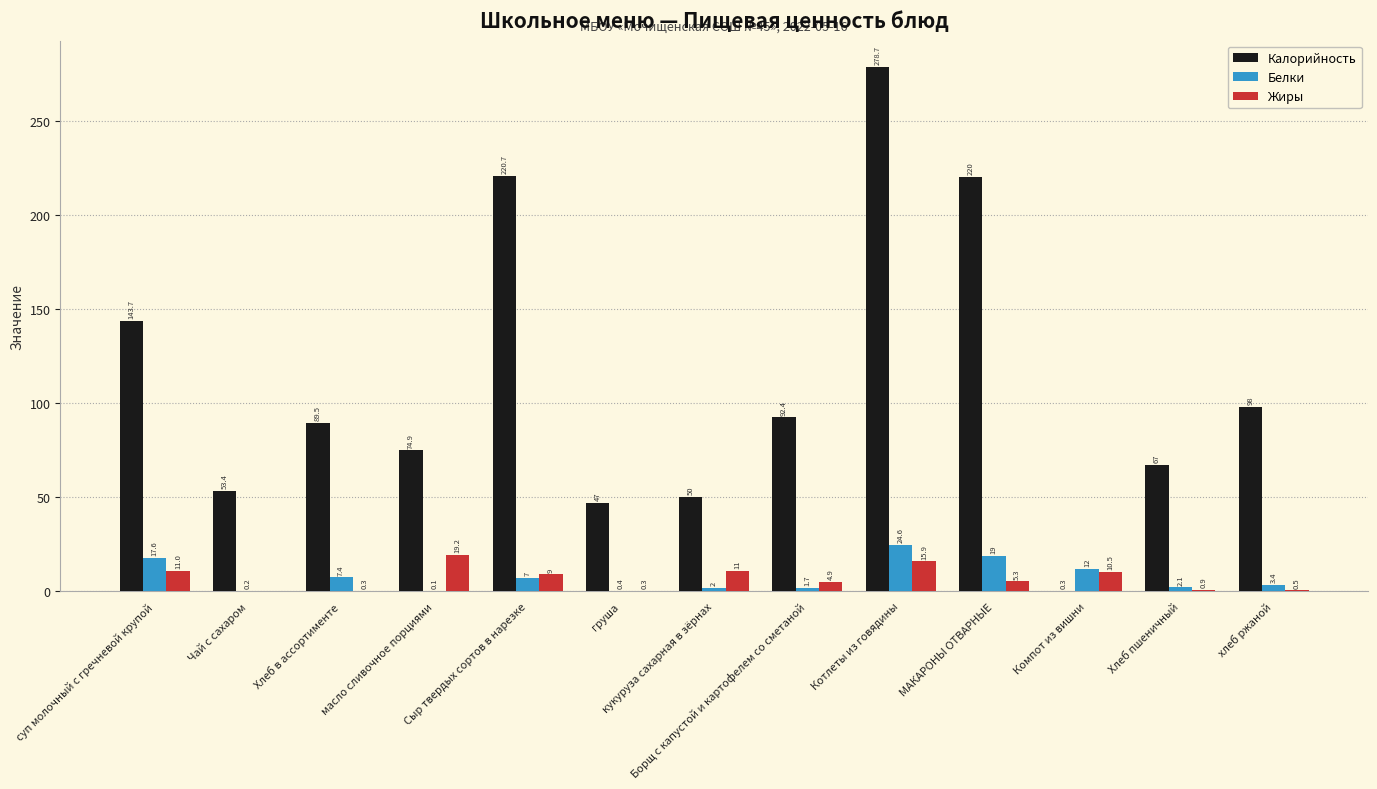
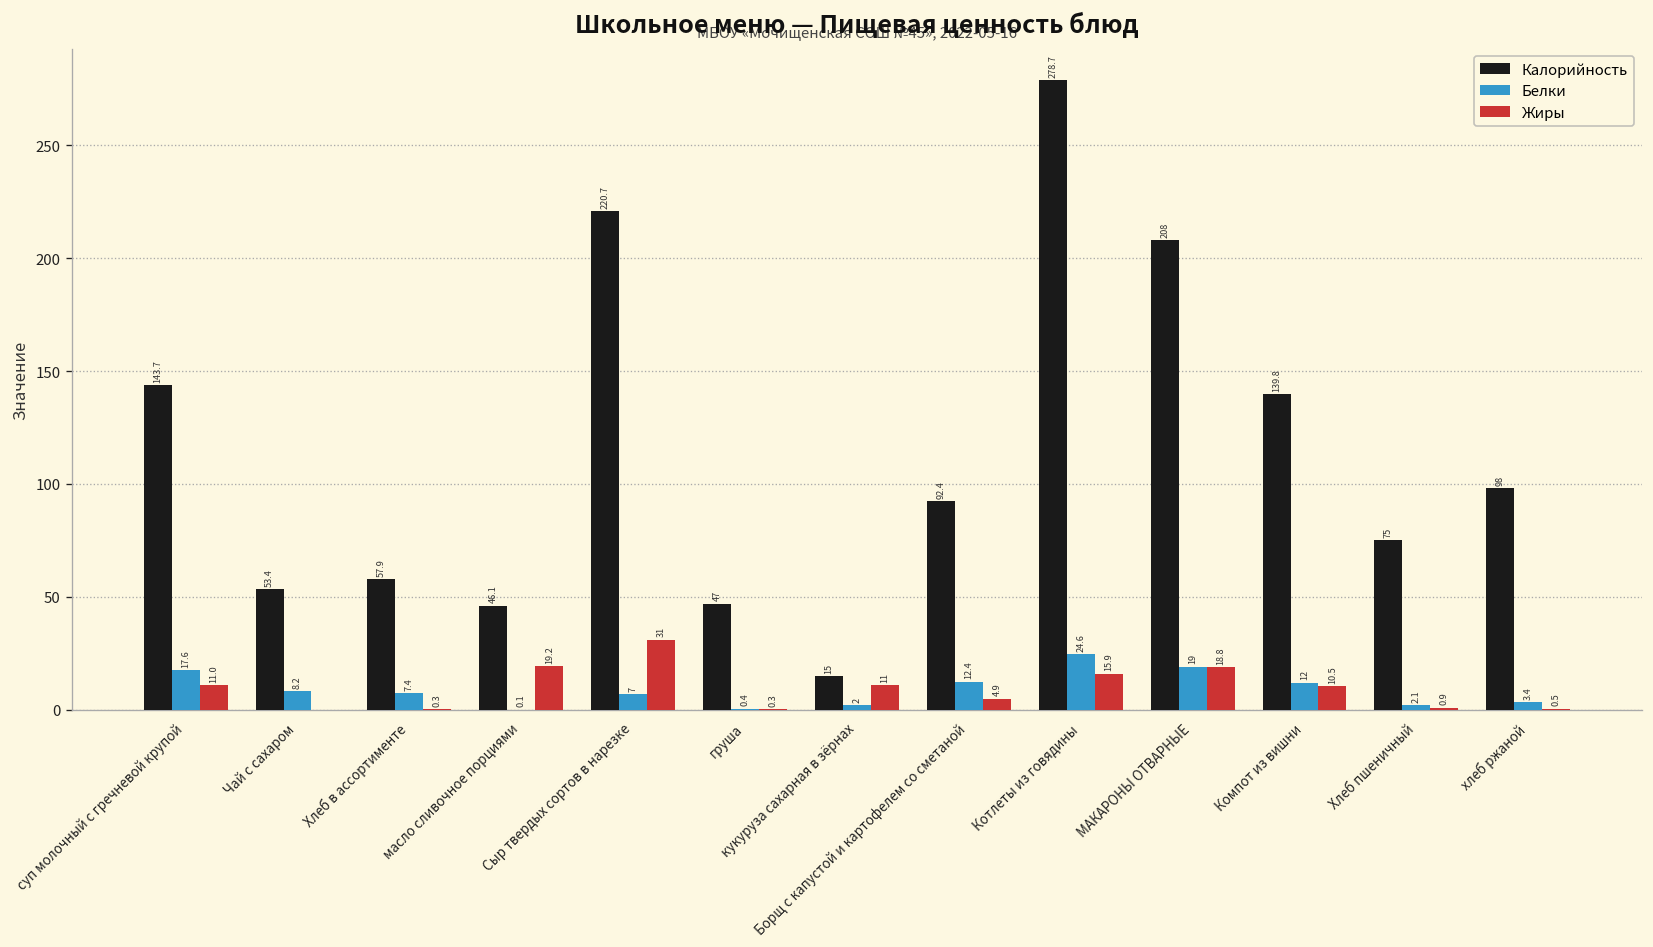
  {
    "Калорийность": {
      "суп молочный с гречневой крупой": 143.7,
      "Чай с сахаром": 53.4,
-     "Хлеб в ассортименте": 89.5,
-     "масло сливочное порциями": 74.9,
+     "Хлеб в ассортименте": 57.9,
+     "масло сливочное порциями": 46.1,
      "Сыр твердых сортов в нарезке": 220.7,
      "груша": 47,
-     "кукуруза сахарная в зёрнах": 50,
+     "кукуруза сахарная в зёрнах": 15,
      "Борщ с капустой и картофелем со сметаной": 92.4,
      "Котлеты из говядины": 278.7,
-     "МАКАРОНЫ ОТВАРНЫЕ": 220,
-     "Компот из вишни": 0.3,
-     "Хлеб пшеничный": 67,
+     "МАКАРОНЫ ОТВАРНЫЕ": 208,
+     "Компот из вишни": 139.8,
+     "Хлеб пшеничный": 75,
      "хлеб ржаной": 98
    },
    "Белки": {
      "суп молочный с гречневой крупой": 17.6,
-     "Чай с сахаром": 0.2,
+     "Чай с сахаром": 8.2,
      "Хлеб в ассортименте": 7.4,
      "масло сливочное порциями": 0.1,
      "Сыр твердых сортов в нарезке": 7,
      "груша": 0.4,
      "кукуруза сахарная в зёрнах": 2,
-     "Борщ с капустой и картофелем со сметаной": 1.7,
+     "Борщ с капустой и картофелем со сметаной": 12.4,
      "Котлеты из говядины": 24.6,
      "МАКАРОНЫ ОТВАРНЫЕ": 19,
      "Компот из вишни": 12,
      "Хлеб пшеничный": 2.1,
      "хлеб ржаной": 3.4
    },
    "Жиры": {
      "суп молочный с гречневой крупой": 11.0,
      "Хлеб в ассортименте": 0.3,
      "масло сливочное порциями": 19.2,
-     "Сыр твердых сортов в нарезке": 9,
+     "Сыр твердых сортов в нарезке": 31,
      "груша": 0.3,
      "кукуруза сахарная в зёрнах": 11,
      "Борщ с капустой и картофелем со сметаной": 4.9,
      "Котлеты из говядины": 15.9,
-     "МАКАРОНЫ ОТВАРНЫЕ": 5.3,
+     "МАКАРОНЫ ОТВАРНЫЕ": 18.8,
      "Компот из вишни": 10.5,
      "Хлеб пшеничный": 0.9,
      "хлеб ржаной": 0.5
    }
  }
